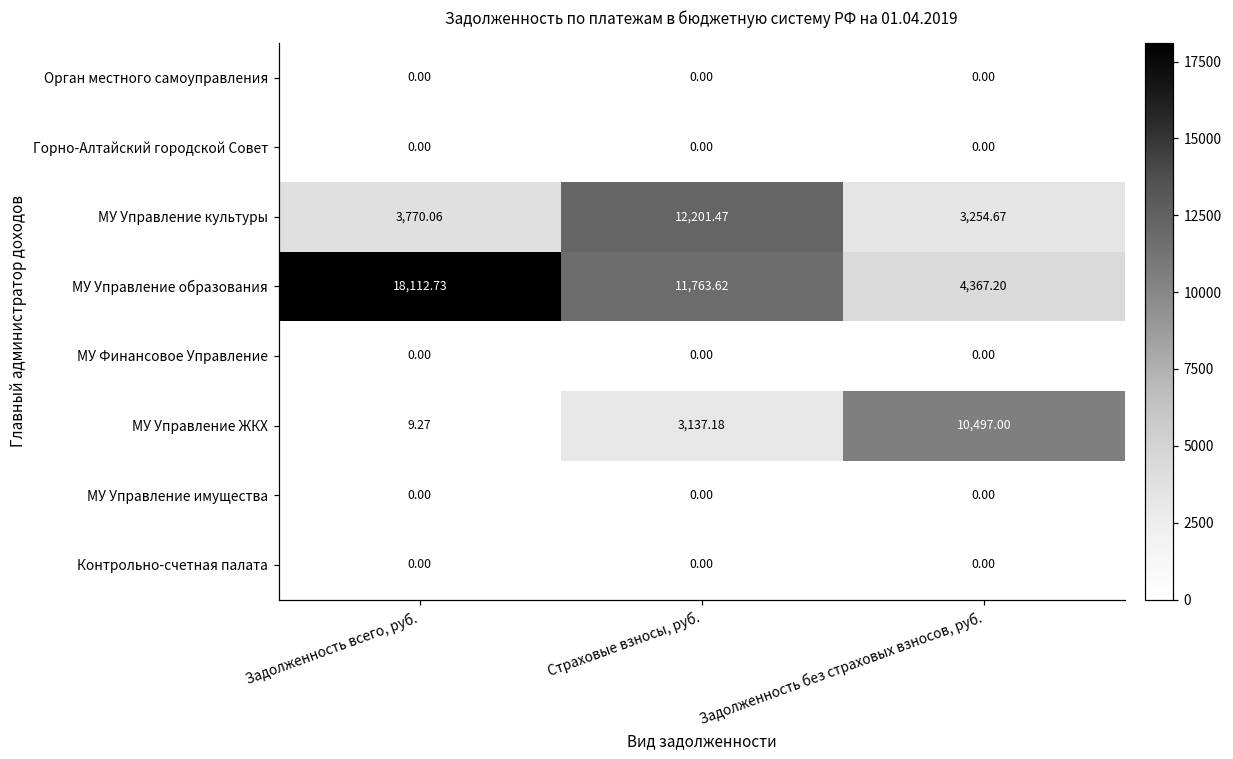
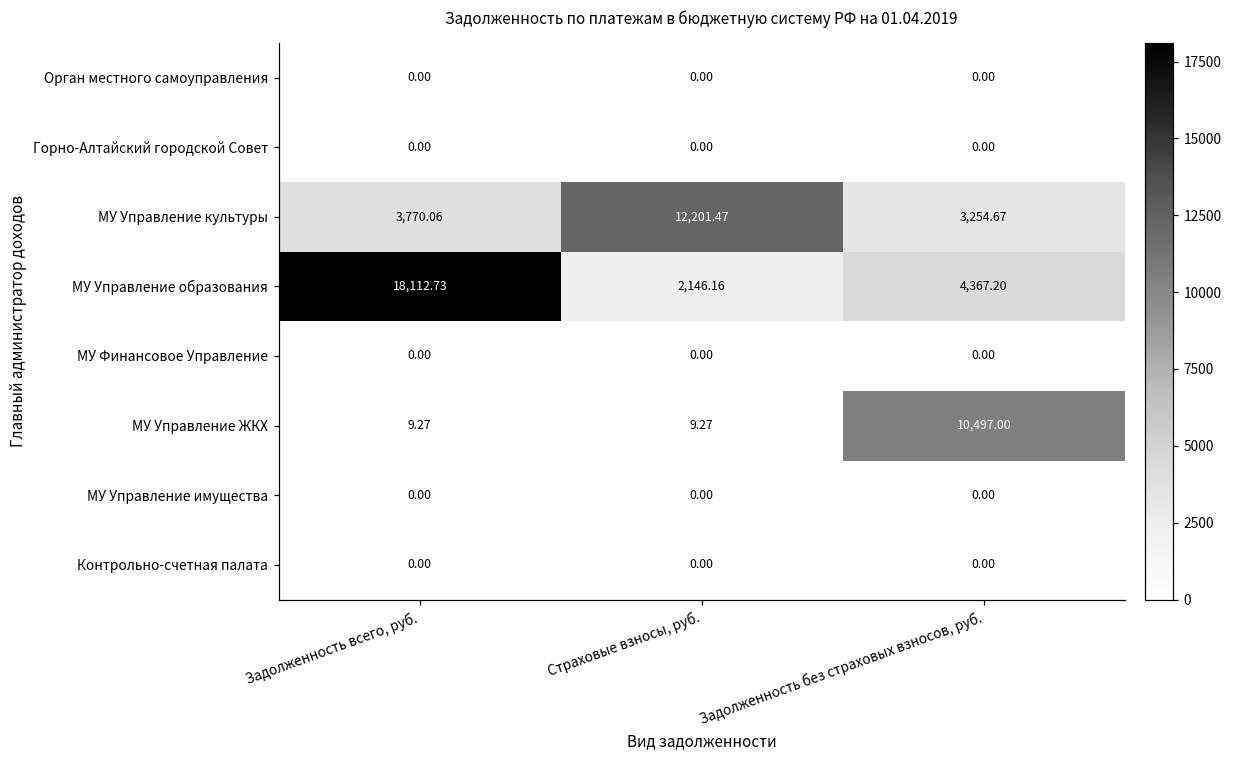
  {
    "Орган местного самоуправления": {
      "Задолженность всего, руб.": "0.00",
      "Страховые взносы, руб.": "0.00",
      "Задолженность без страховых взносов, руб.": "0.00"
    },
    "Горно-Алтайский городской Совет": {
      "Задолженность всего, руб.": "0.00",
      "Страховые взносы, руб.": "0.00",
      "Задолженность без страховых взносов, руб.": "0.00"
    },
    "МУ Управление культуры": {
      "Задолженность всего, руб.": "3,770.06",
      "Страховые взносы, руб.": "12,201.47",
      "Задолженность без страховых взносов, руб.": "3,254.67"
    },
    "МУ Управление образования": {
      "Задолженность всего, руб.": "18,112.73",
-     "Страховые взносы, руб.": "11,763.62",
+     "Страховые взносы, руб.": "2,146.16",
      "Задолженность без страховых взносов, руб.": "4,367.20"
    },
    "МУ Финансовое Управление": {
      "Задолженность всего, руб.": "0.00",
      "Страховые взносы, руб.": "0.00",
      "Задолженность без страховых взносов, руб.": "0.00"
    },
    "МУ Управление ЖКХ": {
      "Задолженность всего, руб.": "9.27",
-     "Страховые взносы, руб.": "3,137.18",
+     "Страховые взносы, руб.": "9.27",
      "Задолженность без страховых взносов, руб.": "10,497.00"
    },
    "МУ Управление имущества": {
      "Задолженность всего, руб.": "0.00",
      "Страховые взносы, руб.": "0.00",
      "Задолженность без страховых взносов, руб.": "0.00"
    },
    "Контрольно-счетная палата": {
      "Задолженность всего, руб.": "0.00",
      "Страховые взносы, руб.": "0.00",
      "Задолженность без страховых взносов, руб.": "0.00"
    }
  }
